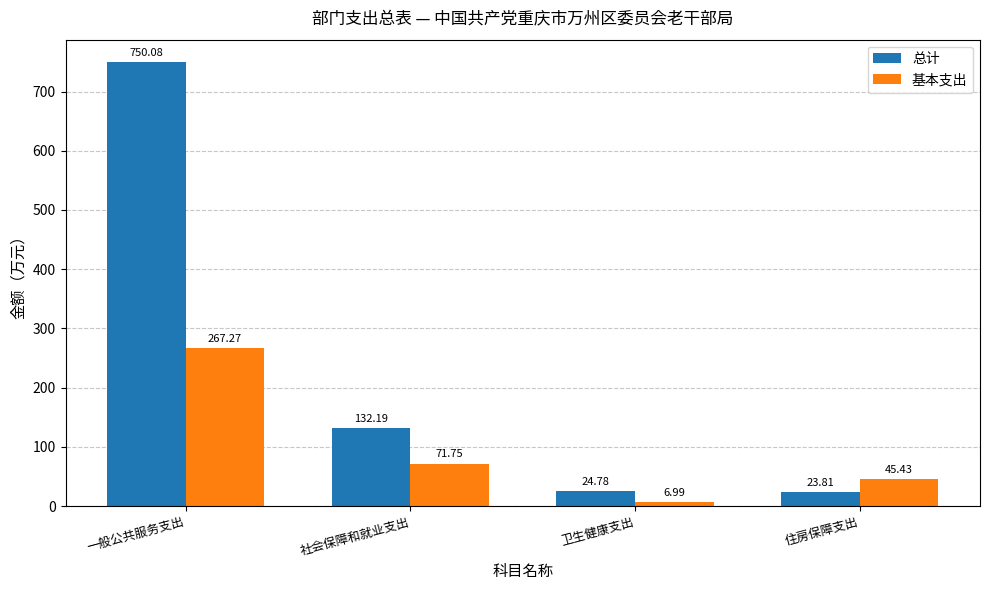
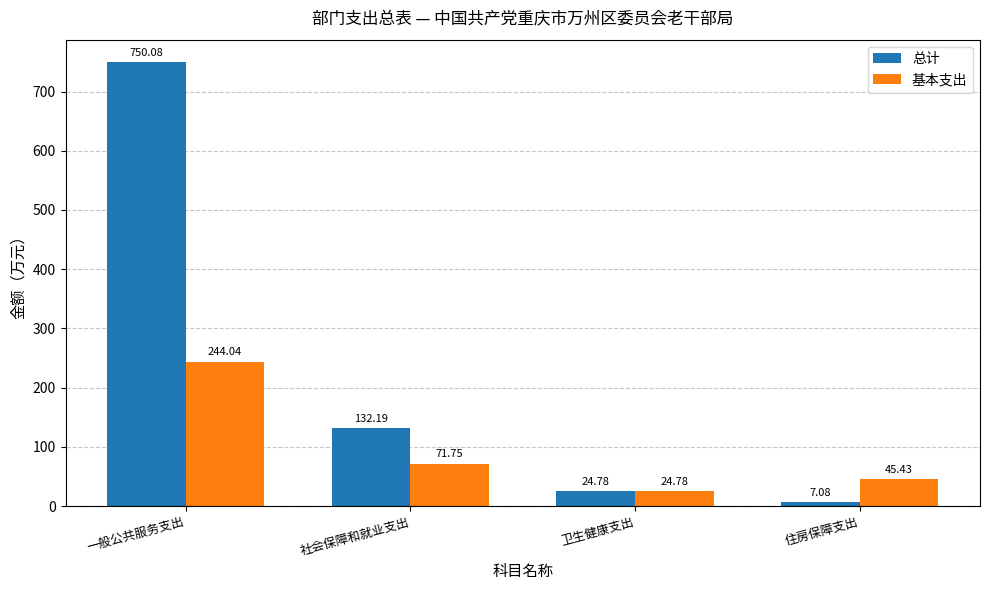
  {
    "总计": {
      "一般公共服务支出": 750.08,
      "社会保障和就业支出": 132.19,
      "卫生健康支出": 24.78,
-     "住房保障支出": 23.81
+     "住房保障支出": 7.08
    },
    "基本支出": {
-     "一般公共服务支出": 267.27,
+     "一般公共服务支出": 244.04,
      "社会保障和就业支出": 71.75,
-     "卫生健康支出": 6.99,
+     "卫生健康支出": 24.78,
      "住房保障支出": 45.43
    }
  }
